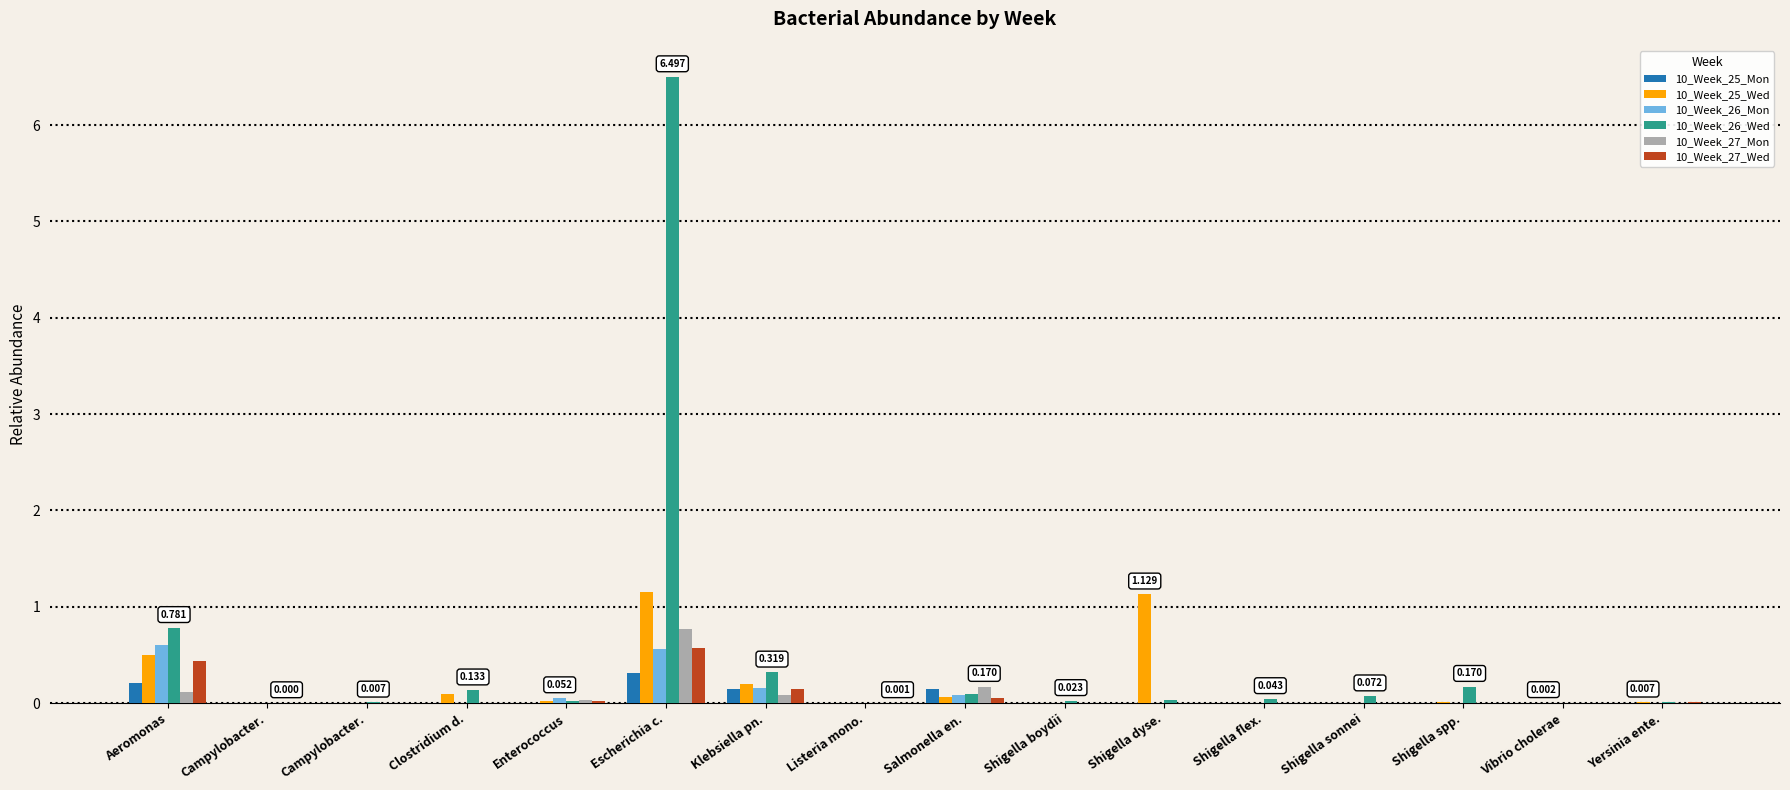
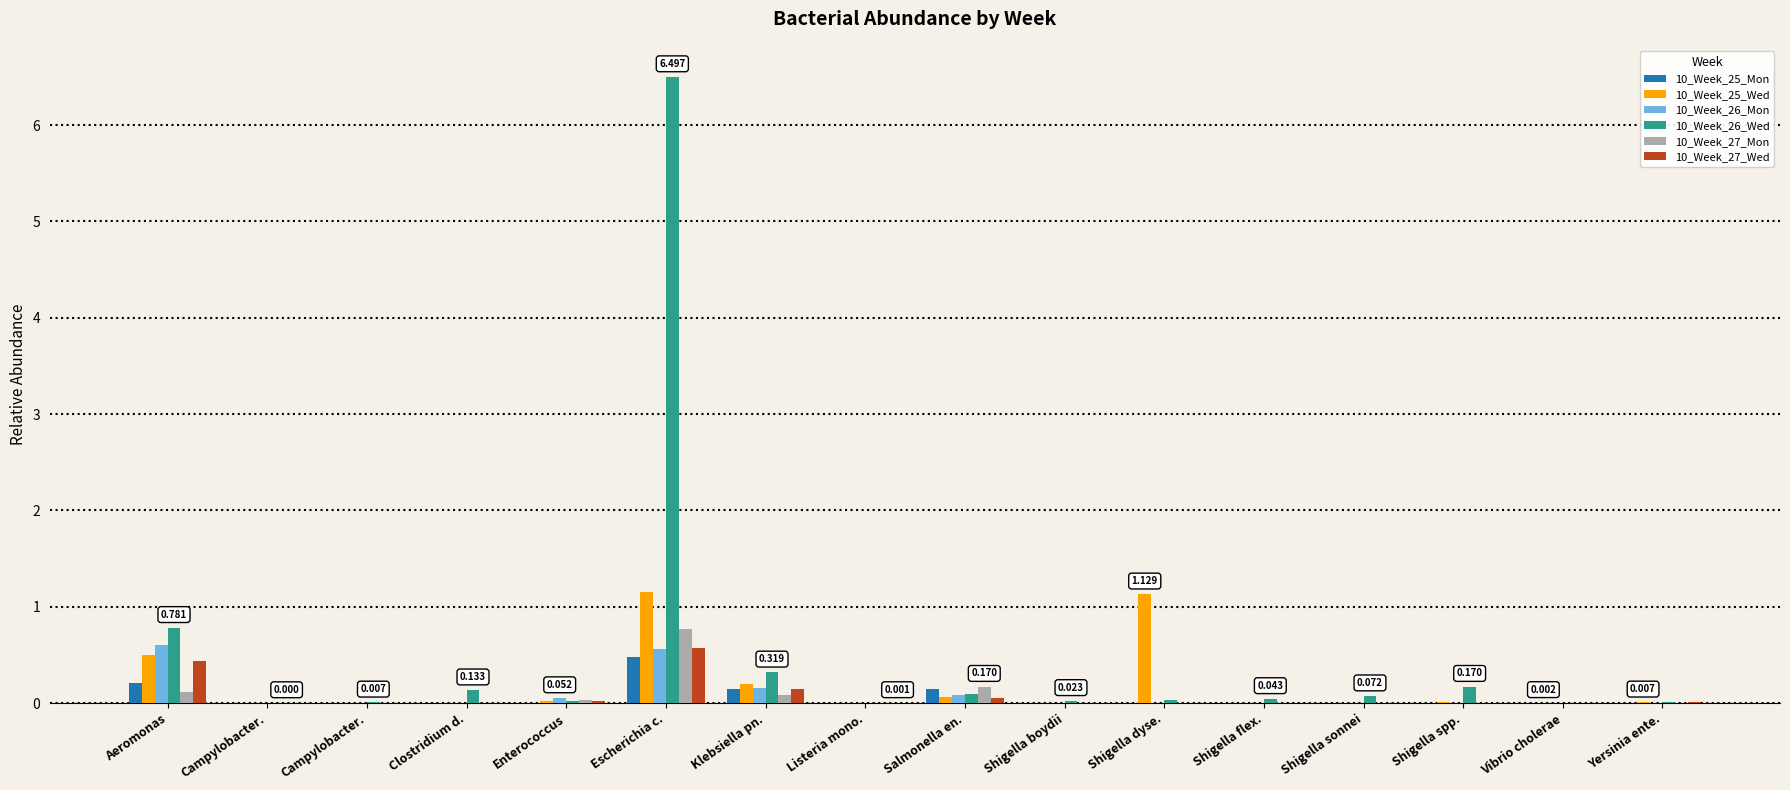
  {
    "10_Week_25_Mon": {
      "Aeromonas": 0.2,
-     "Escherichia c.": 0.3,
+     "Escherichia c.": 0.5,
      "Klebsiella pn.": 0.1,
      "Salmonella en.": 0.1
    },
    "10_Week_25_Wed": {
      "Aeromonas": 0.5,
-     "Clostridium d.": 0.1,
+     "Clostridium d.": 0.0,
      "Enterococcus": 0.0,
      "Escherichia c.": 1.2,
      "Klebsiella pn.": 0.2,
      "Salmonella en.": 0.1
    },
    "10_Week_26_Mon": {
      "Aeromonas": 0.6,
      "Escherichia c.": 0.6,
      "Klebsiella pn.": 0.2,
      "Salmonella en.": 0.1
    },
    "10_Week_26_Wed": {
      "Salmonella en.": 0.1,
      "Shigella dyse.": 0.0
    },
    "10_Week_27_Mon": {
      "Aeromonas": 0.1,
      "Enterococcus": 0.0,
      "Escherichia c.": 0.8,
      "Klebsiella pn.": 0.1
    },
    "10_Week_27_Wed": {
      "Aeromonas": 0.4,
      "Escherichia c.": 0.6,
      "Klebsiella pn.": 0.1,
      "Salmonella en.": 0.0
    }
  }
